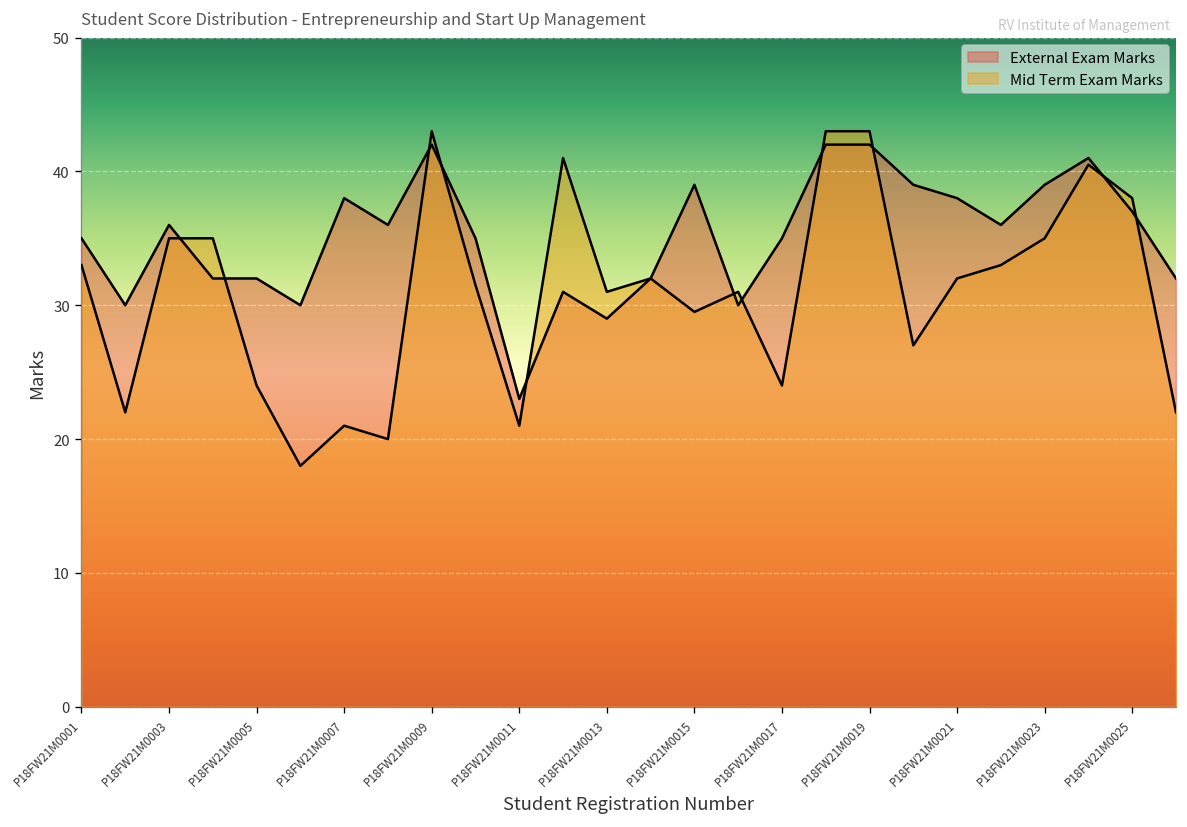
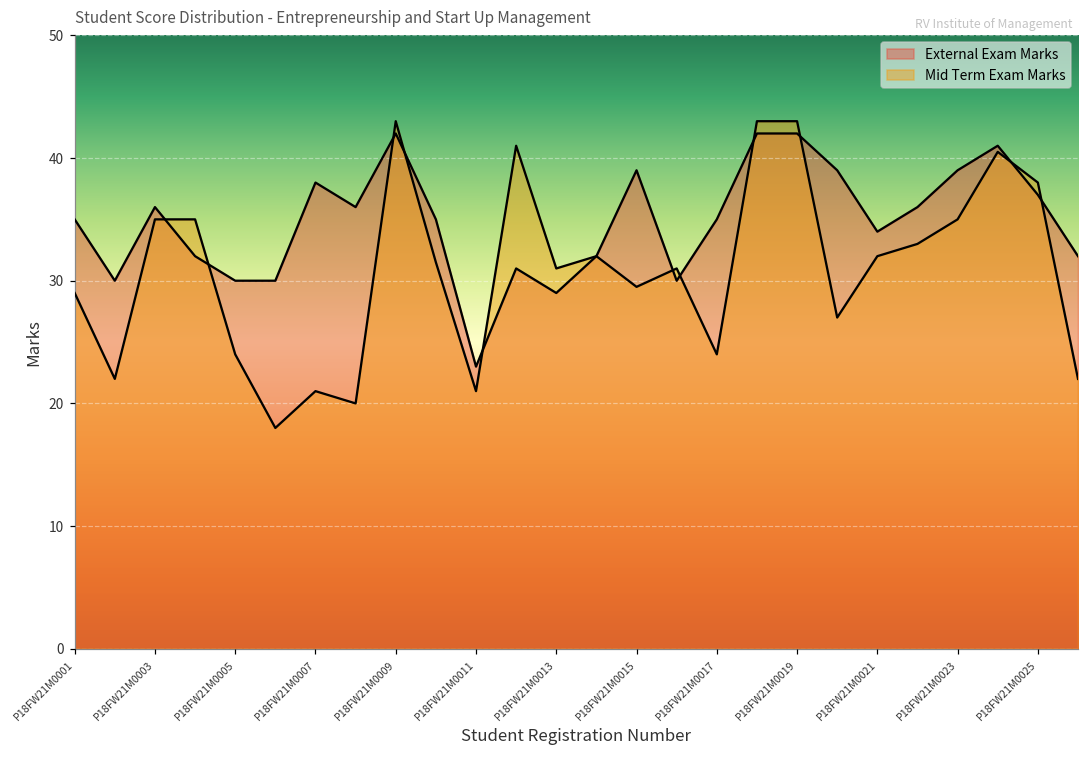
  {
    "External Exam Marks": {
      "P18FW21M0001": 35,
      "P18FW21M0003": 36,
-     "P18FW21M0005": 32,
+     "P18FW21M0005": 30,
      "P18FW21M0007": 38,
      "P18FW21M0009": 42,
      "P18FW21M0011": 23,
      "P18FW21M0013": 29,
      "P18FW21M0015": 39,
      "P18FW21M0017": 35,
      "P18FW21M0019": 42,
-     "P18FW21M0021": 38,
+     "P18FW21M0021": 34,
      "P18FW21M0023": 39,
      "P18FW21M0025": 37
    },
    "Mid Term Exam Marks": {
-     "P18FW21M0001": 33,
+     "P18FW21M0001": 29,
      "P18FW21M0003": 35,
      "P18FW21M0005": 24,
      "P18FW21M0007": 21,
      "P18FW21M0009": 43,
      "P18FW21M0011": 21,
      "P18FW21M0013": 31,
      "P18FW21M0015": 29.5,
      "P18FW21M0017": 24,
      "P18FW21M0019": 43,
      "P18FW21M0021": 32,
      "P18FW21M0023": 35,
      "P18FW21M0025": 38
    }
  }
